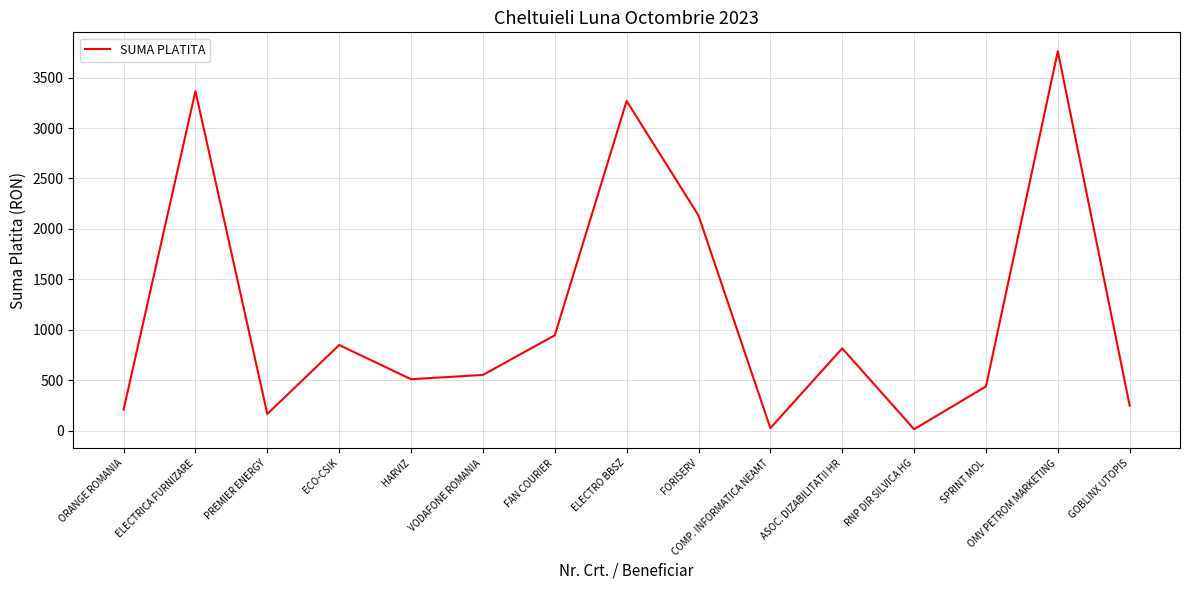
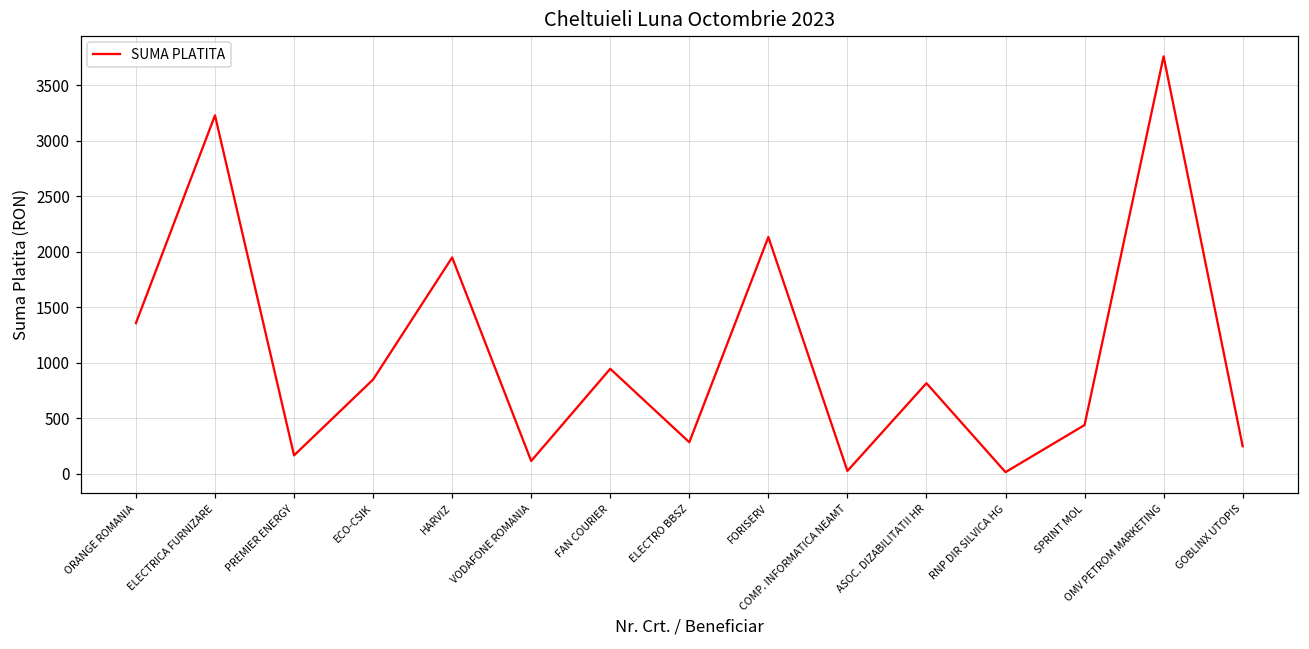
  {
-   "ORANGE ROMANIA": 210,
-   "ELECTRICA FURNIZARE": 3360,
+   "ORANGE ROMANIA": 1360,
+   "ELECTRICA FURNIZARE": 3230,
    "PREMIER ENERGY": 170,
    "ECO-CSIK": 850,
-   "HARVIZ": 510,
-   "VODAFONE ROMANIA": 550,
+   "HARVIZ": 1950,
+   "VODAFONE ROMANIA": 120,
    "FAN COURIER": 950,
-   "ELECTRO BBSZ": 3270,
+   "ELECTRO BBSZ": 290,
    "FORISERV": 2130,
    "COMP. INFORMATICA NEAMT": 30,
    "ASOC. DIZABILITATII HR": 820,
    "RNP DIR SILVICA HG": 20,
    "SPRINT MOL": 440,
    "OMV PETROM MARKETING": 3760,
    "GOBLINX UTOPIS": 250
  }
